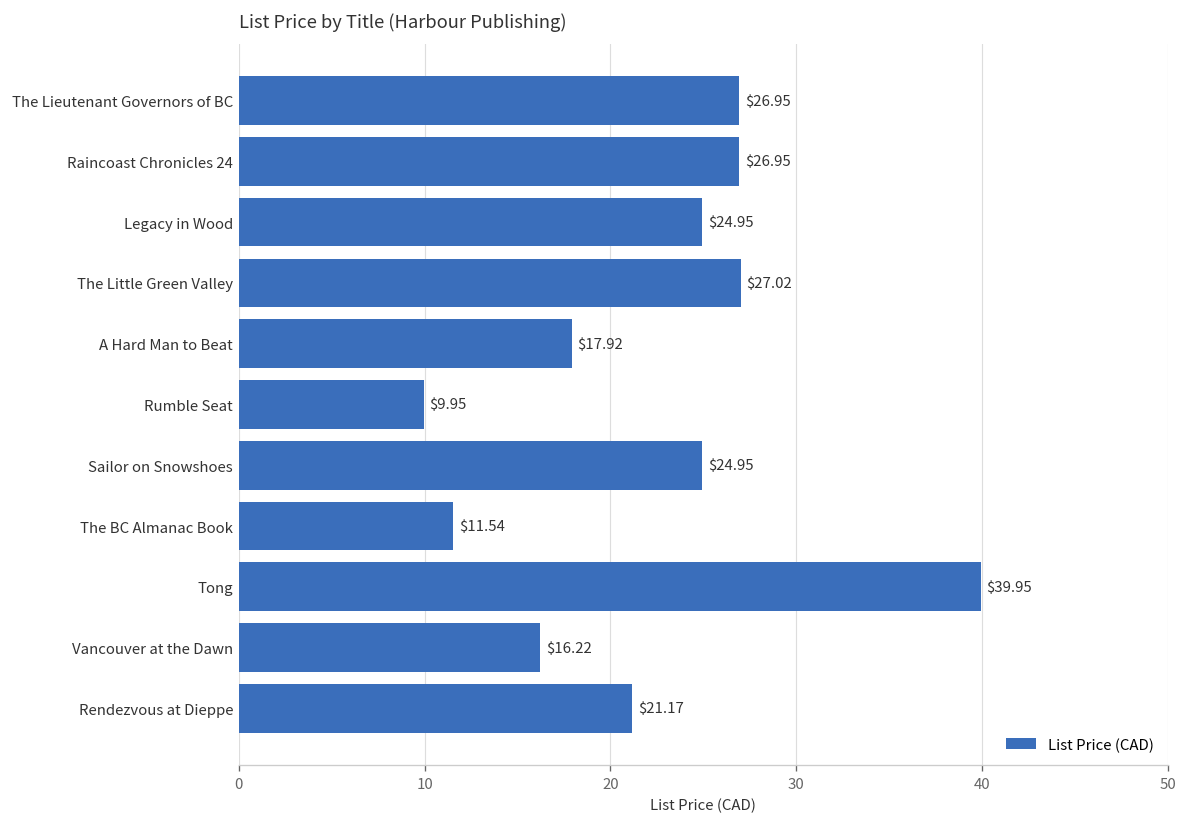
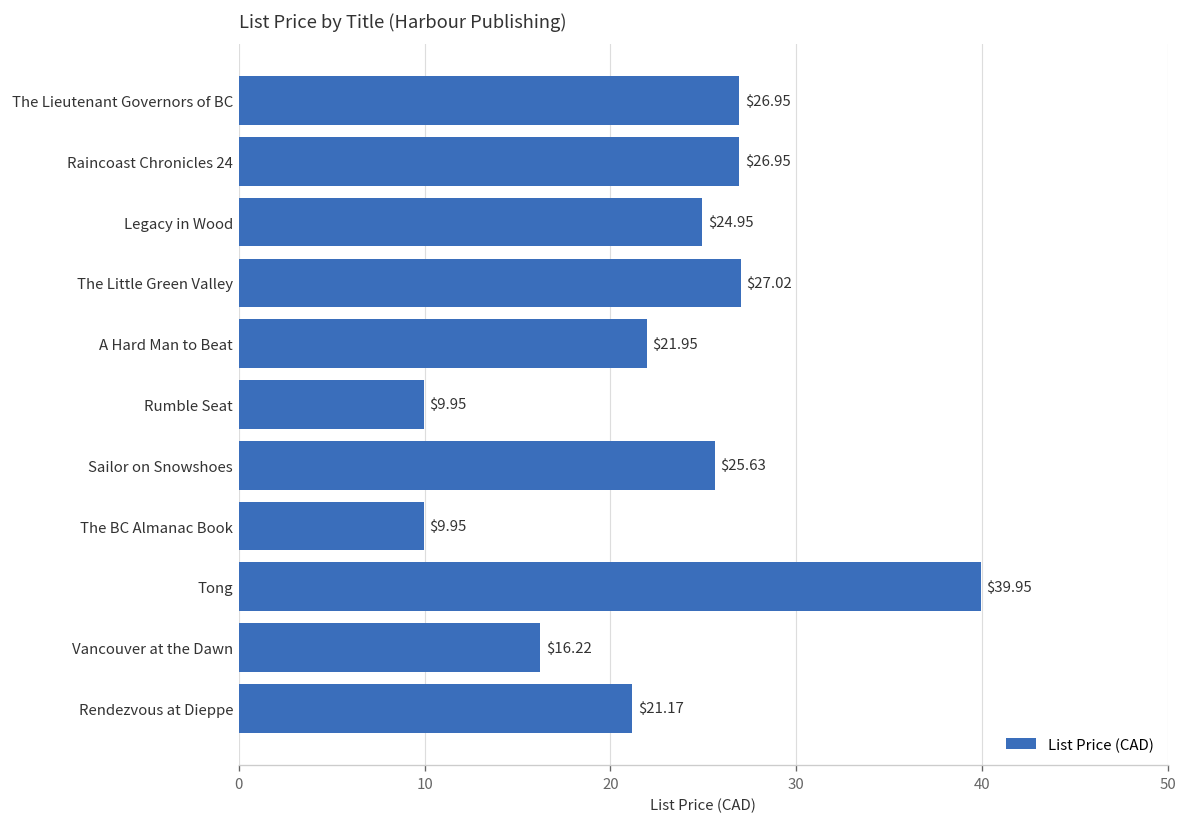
  {
    "The Lieutenant Governors of BC": "$26.95",
    "Raincoast Chronicles 24": "$26.95",
    "Legacy in Wood": "$24.95",
    "The Little Green Valley": "$27.02",
-   "A Hard Man to Beat": "$17.92",
+   "A Hard Man to Beat": "$21.95",
    "Rumble Seat": "$9.95",
-   "Sailor on Snowshoes": "$24.95",
-   "The BC Almanac Book": "$11.54",
+   "Sailor on Snowshoes": "$25.63",
+   "The BC Almanac Book": "$9.95",
    "Tong": "$39.95",
    "Vancouver at the Dawn": "$16.22",
    "Rendezvous at Dieppe": "$21.17"
  }
